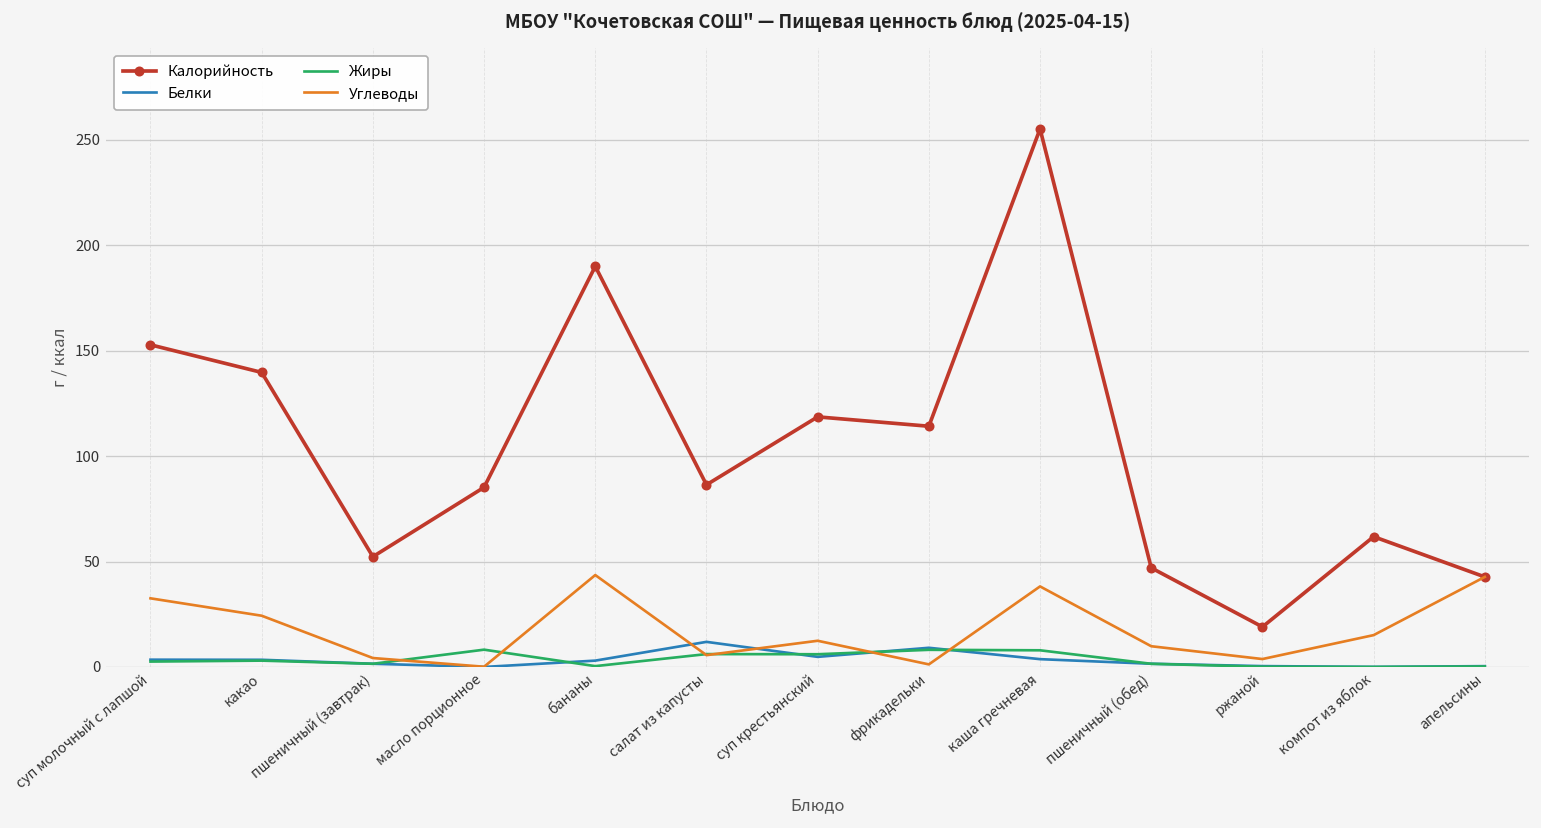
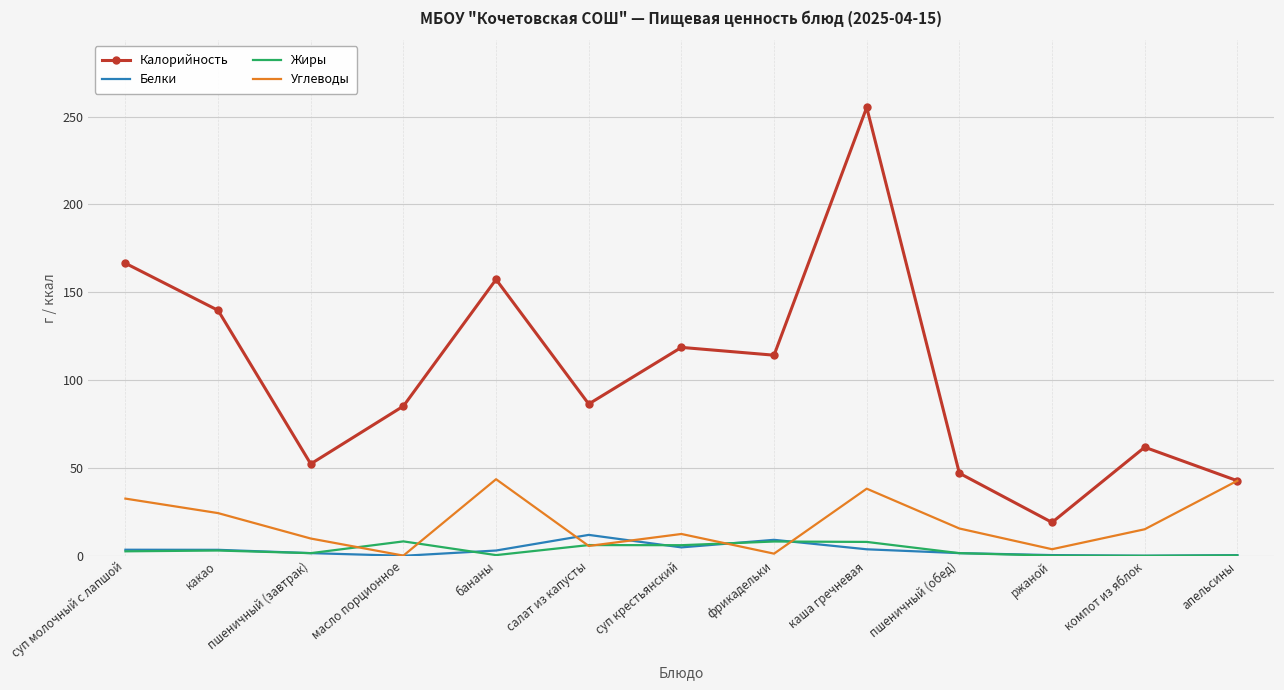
  {
    "Калорийность": {
-     "суп молочный с лапшой": 153,
+     "суп молочный с лапшой": 167,
      "какао": 140,
      "пшеничный (завтрак)": 52,
      "масло порционное": 85,
-     "бананы": 190,
+     "бананы": 157,
      "салат из капусты": 86,
      "суп крестьянский": 119,
      "фрикадельки": 114,
      "каша гречневая": 255,
      "пшеничный (обед)": 47,
      "ржаной": 19,
      "компот из яблок": 62
    },
    "Белки": {
      "бананы": 3,
      "салат из капусты": 12,
      "каша гречневая": 4
    },
    "Жиры": {
      "масло порционное": 8,
      "бананы": 0,
      "каша гречневая": 8
    },
    "Углеводы": {
      "суп молочный с лапшой": 33,
      "какао": 24,
-     "пшеничный (завтрак)": 4,
+     "пшеничный (завтрак)": 10,
      "бананы": 44,
      "суп крестьянский": 12,
      "фрикадельки": 1,
      "каша гречневая": 38,
-     "пшеничный (обед)": 10,
+     "пшеничный (обед)": 16,
      "ржаной": 4,
      "компот из яблок": 15
    }
  }
